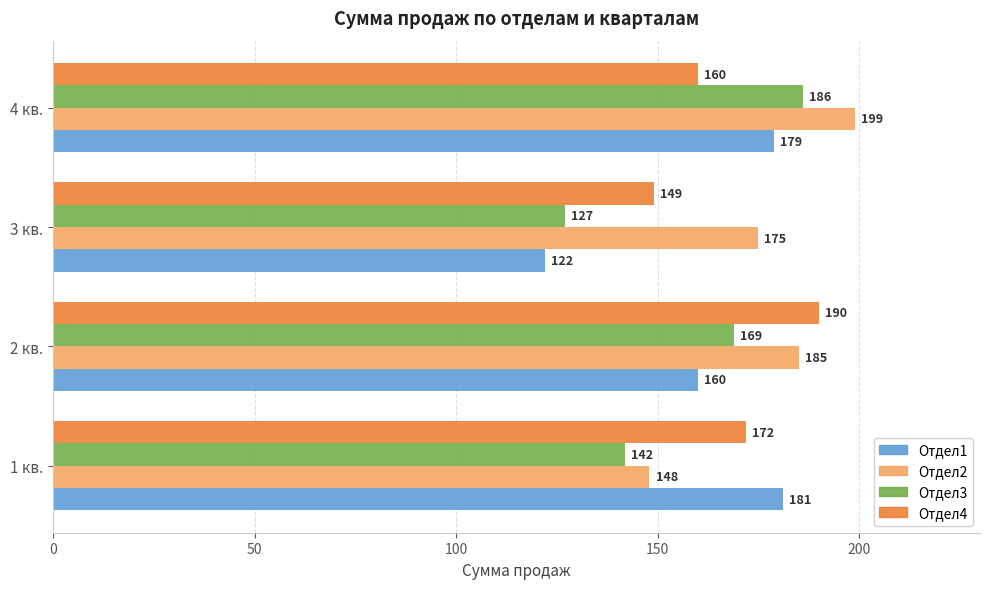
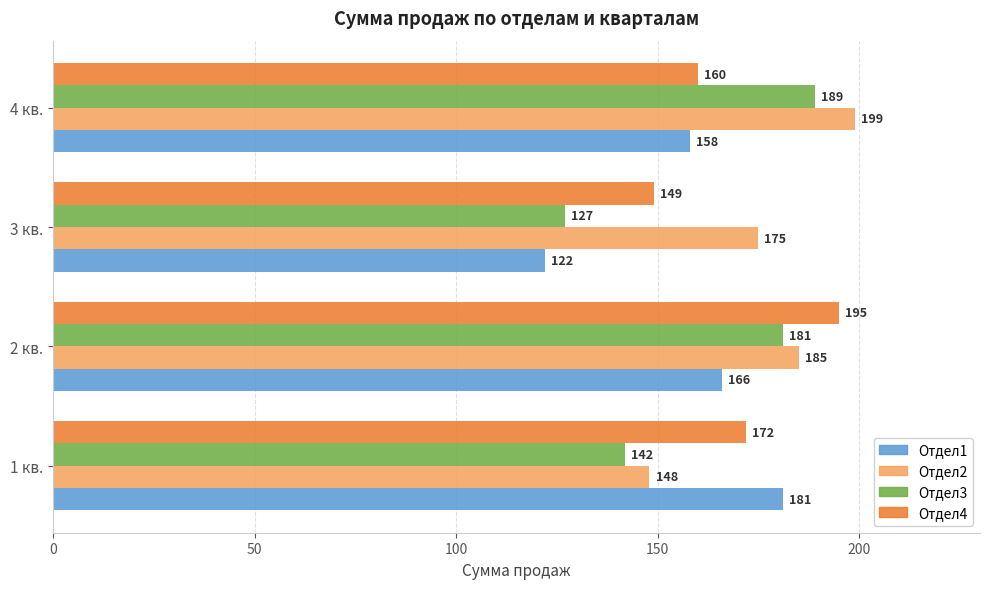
  {
    "Отдел1": {
-     "4 кв.": 179,
+     "4 кв.": 158,
      "3 кв.": 122,
-     "2 кв.": 160,
+     "2 кв.": 166,
      "1 кв.": 181
    },
    "Отдел2": {
      "4 кв.": 199,
      "3 кв.": 175,
      "2 кв.": 185,
      "1 кв.": 148
    },
    "Отдел3": {
-     "4 кв.": 186,
+     "4 кв.": 189,
      "3 кв.": 127,
-     "2 кв.": 169,
+     "2 кв.": 181,
      "1 кв.": 142
    },
    "Отдел4": {
      "4 кв.": 160,
      "3 кв.": 149,
-     "2 кв.": 190,
+     "2 кв.": 195,
      "1 кв.": 172
    }
  }
